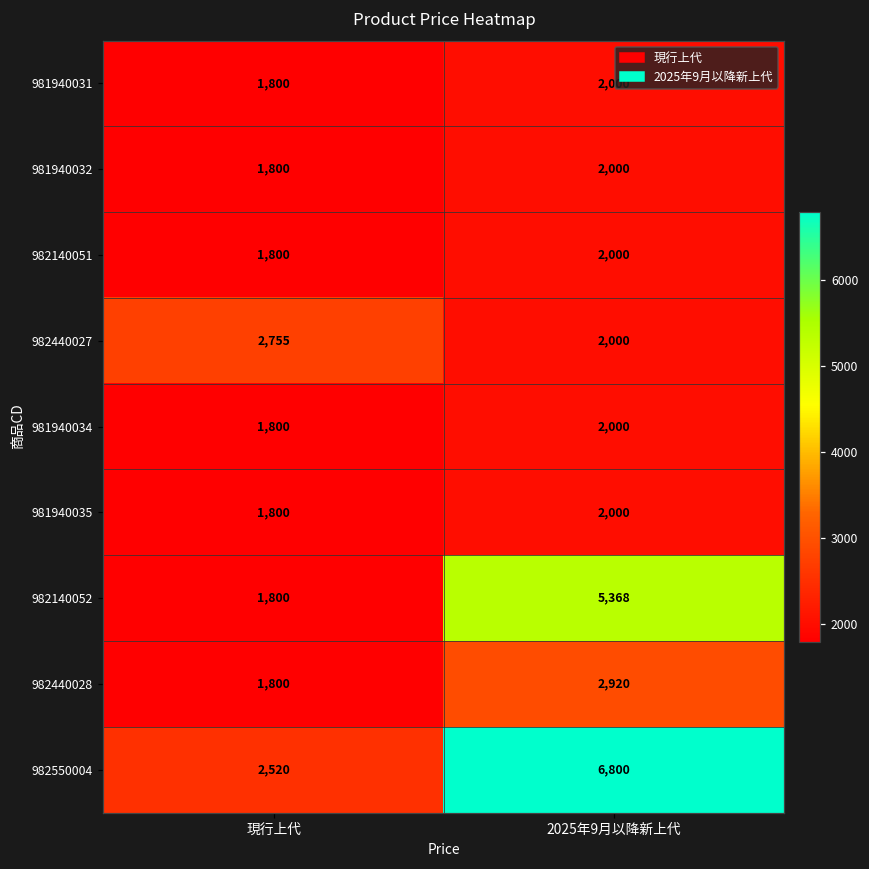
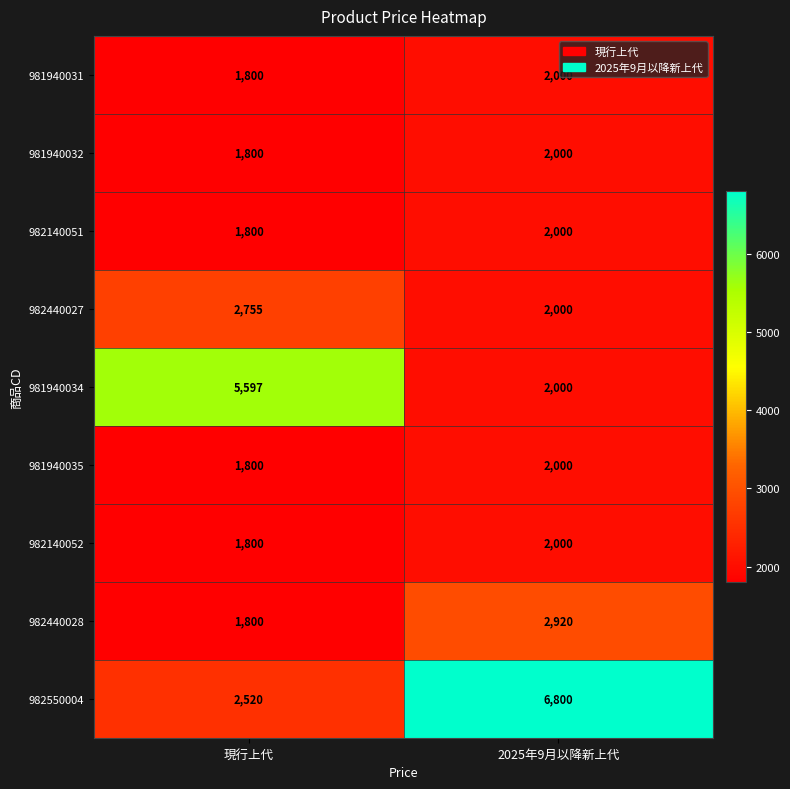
  {
    "981940031": {
      "現行上代": "1,800"
    },
    "981940032": {
      "現行上代": "1,800",
      "2025年9月以降新上代": "2,000"
    },
    "982140051": {
      "現行上代": "1,800",
      "2025年9月以降新上代": "2,000"
    },
    "982440027": {
      "現行上代": "2,755",
      "2025年9月以降新上代": "2,000"
    },
    "981940034": {
-     "現行上代": "1,800",
+     "現行上代": "5,597",
      "2025年9月以降新上代": "2,000"
    },
    "981940035": {
      "現行上代": "1,800",
      "2025年9月以降新上代": "2,000"
    },
    "982140052": {
      "現行上代": "1,800",
-     "2025年9月以降新上代": "5,368"
+     "2025年9月以降新上代": "2,000"
    },
    "982440028": {
      "現行上代": "1,800",
      "2025年9月以降新上代": "2,920"
    },
    "982550004": {
      "現行上代": "2,520",
      "2025年9月以降新上代": "6,800"
    }
  }
